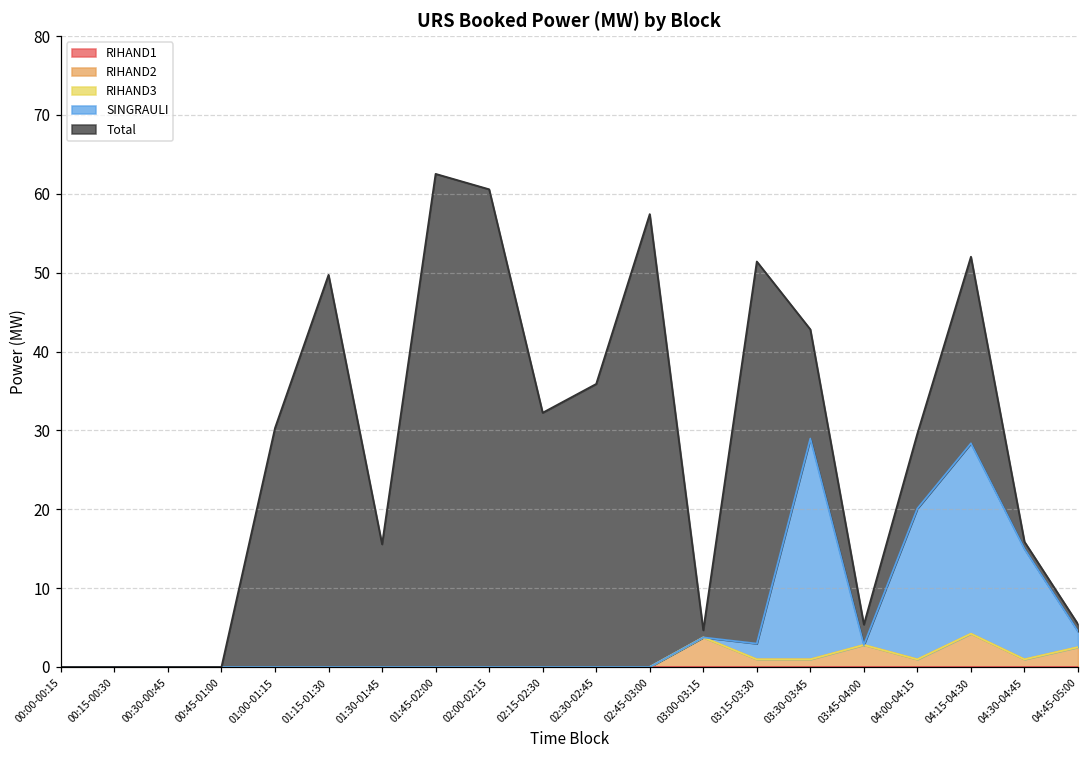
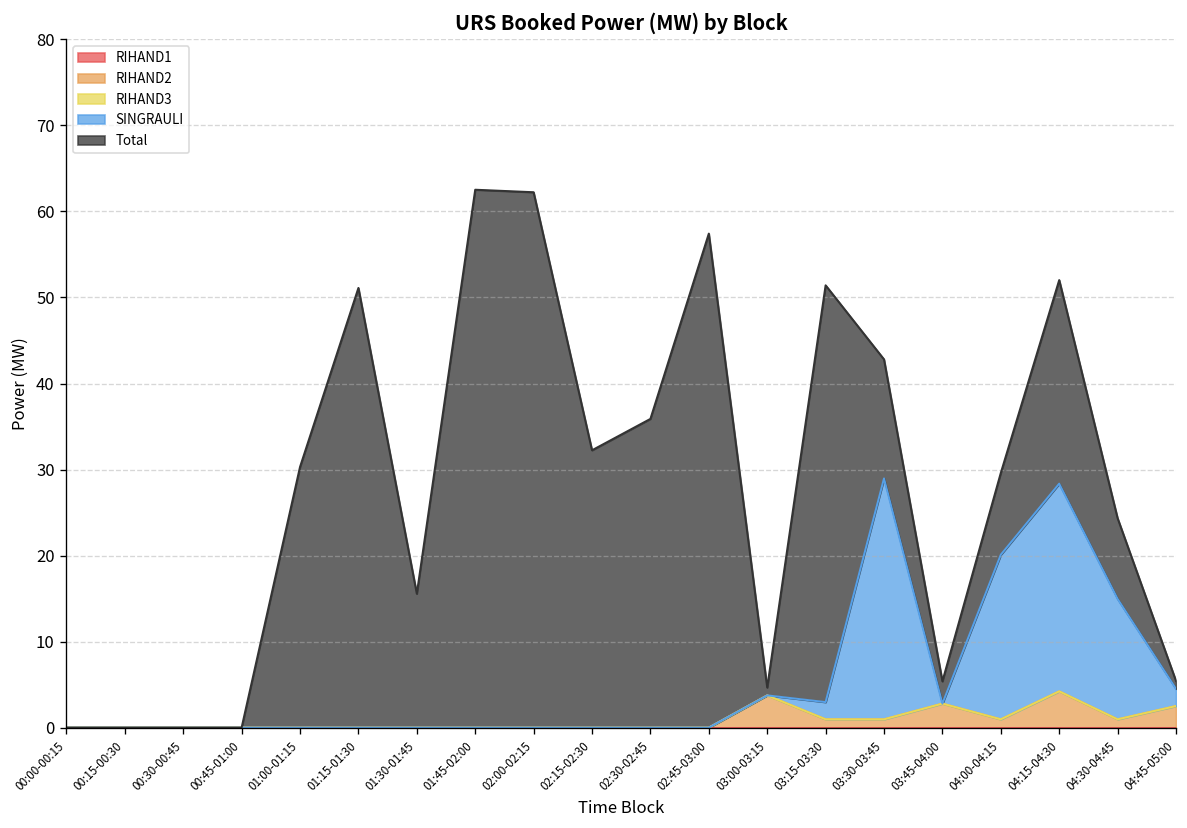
  {
    "RIHAND1": {
      "03:00-03:15": 0,
      "03:15-03:30": 0,
      "03:30-03:45": 0,
      "03:45-04:00": 0,
      "04:00-04:15": 0,
      "04:15-04:30": 0,
      "04:30-04:45": 0,
      "04:45-05:00": 0
    },
    "RIHAND3": {
      "03:15-03:30": 1,
      "03:30-03:45": 1,
      "04:00-04:15": 1,
      "04:15-04:30": 4,
      "04:30-04:45": 1,
      "04:45-05:00": 3
    },
    "SINGRAULI": {
      "03:15-03:30": 2,
      "03:30-03:45": 28,
      "04:00-04:15": 19,
      "04:15-04:30": 24,
      "04:30-04:45": 14,
      "04:45-05:00": 2
    },
    "Total": {
      "01:00-01:15": 30,
-     "01:15-01:30": 50,
+     "01:15-01:30": 51,
      "01:30-01:45": 16,
      "01:45-02:00": 63,
-     "02:00-02:15": 61,
+     "02:00-02:15": 62,
      "02:15-02:30": 32,
      "02:30-02:45": 36,
      "02:45-03:00": 57,
      "03:00-03:15": 1,
      "03:15-03:30": 48,
      "03:30-03:45": 14,
      "03:45-04:00": 3,
      "04:00-04:15": 10,
      "04:15-04:30": 24,
-     "04:30-04:45": 1,
+     "04:30-04:45": 9,
      "04:45-05:00": 1
    }
  }
